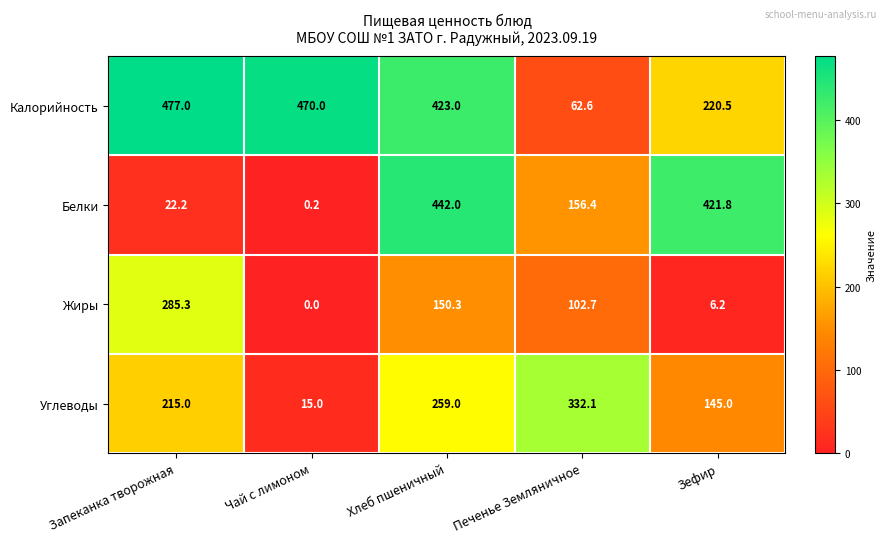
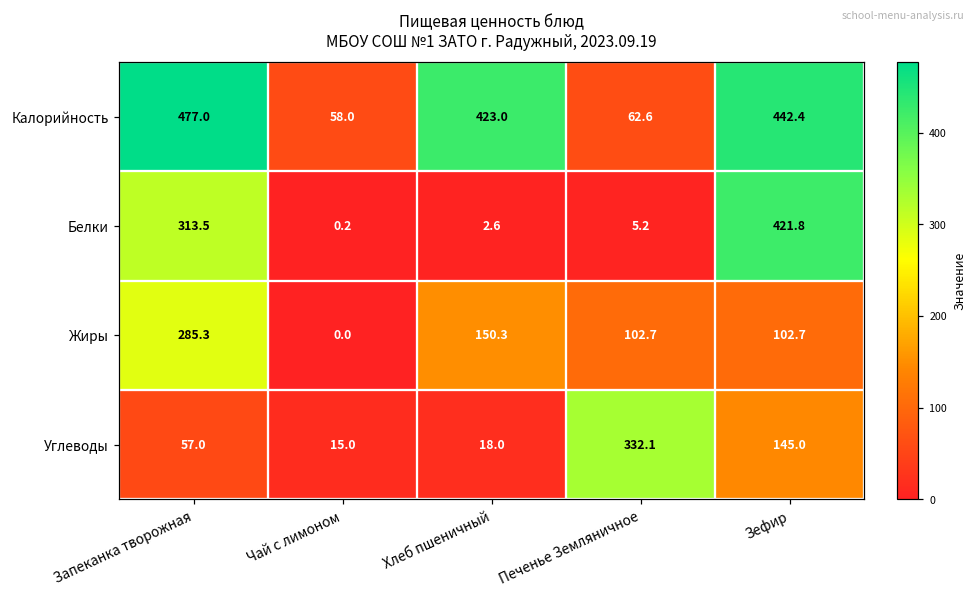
  {
    "Калорийность": {
      "Запеканка творожная": 477.0,
-     "Чай с лимоном": 470.0,
+     "Чай с лимоном": 58.0,
      "Хлеб пшеничный": 423.0,
      "Печенье Земляничное": 62.6,
-     "Зефир": 220.5
+     "Зефир": 442.4
    },
    "Белки": {
-     "Запеканка творожная": 22.2,
+     "Запеканка творожная": 313.5,
      "Чай с лимоном": 0.2,
-     "Хлеб пшеничный": 442.0,
-     "Печенье Земляничное": 156.4,
+     "Хлеб пшеничный": 2.6,
+     "Печенье Земляничное": 5.2,
      "Зефир": 421.8
    },
    "Жиры": {
      "Запеканка творожная": 285.3,
      "Чай с лимоном": 0.0,
      "Хлеб пшеничный": 150.3,
      "Печенье Земляничное": 102.7,
-     "Зефир": 6.2
+     "Зефир": 102.7
    },
    "Углеводы": {
-     "Запеканка творожная": 215.0,
+     "Запеканка творожная": 57.0,
      "Чай с лимоном": 15.0,
-     "Хлеб пшеничный": 259.0,
+     "Хлеб пшеничный": 18.0,
      "Печенье Земляничное": 332.1,
      "Зефир": 145.0
    }
  }
